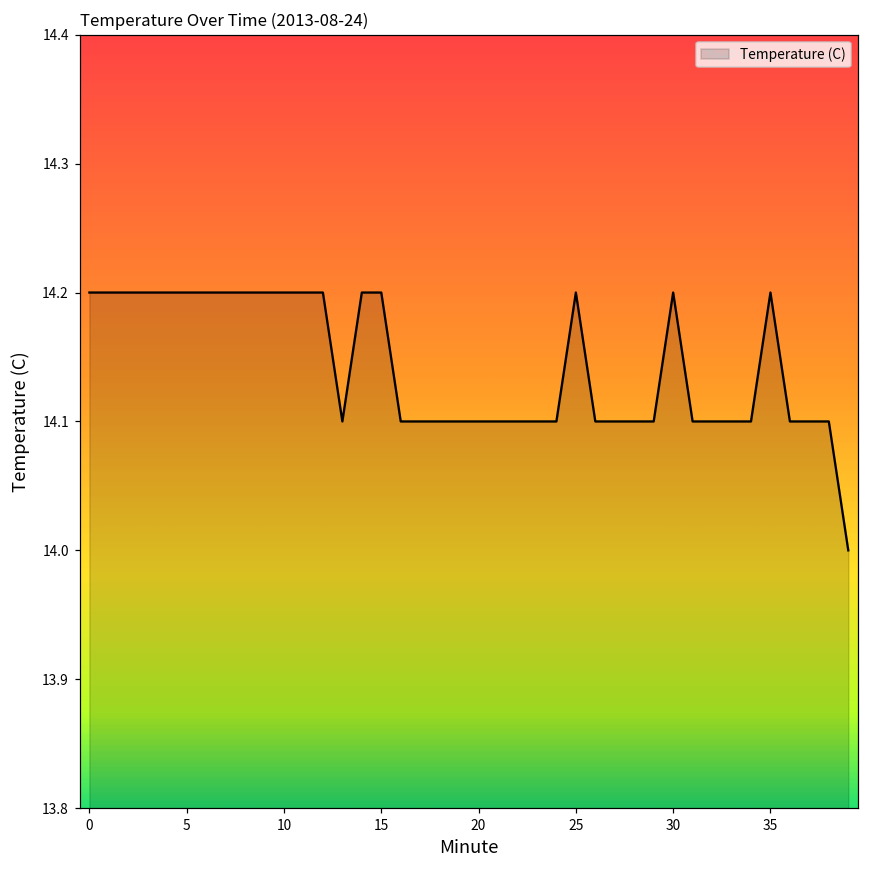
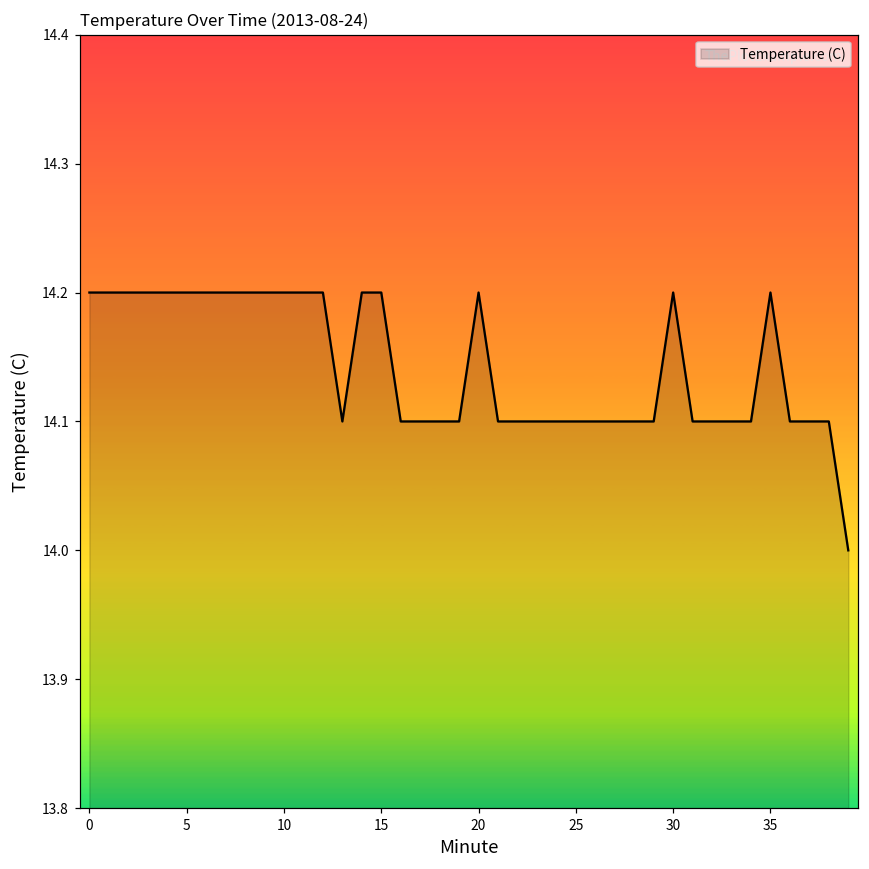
  {
    "0": 14.2,
    "5": 14.2,
    "10": 14.2,
    "15": 14.2,
-   "20": 14.1,
-   "25": 14.2,
+   "20": 14.2,
+   "25": 14.1,
    "30": 14.2,
    "35": 14.2
  }
